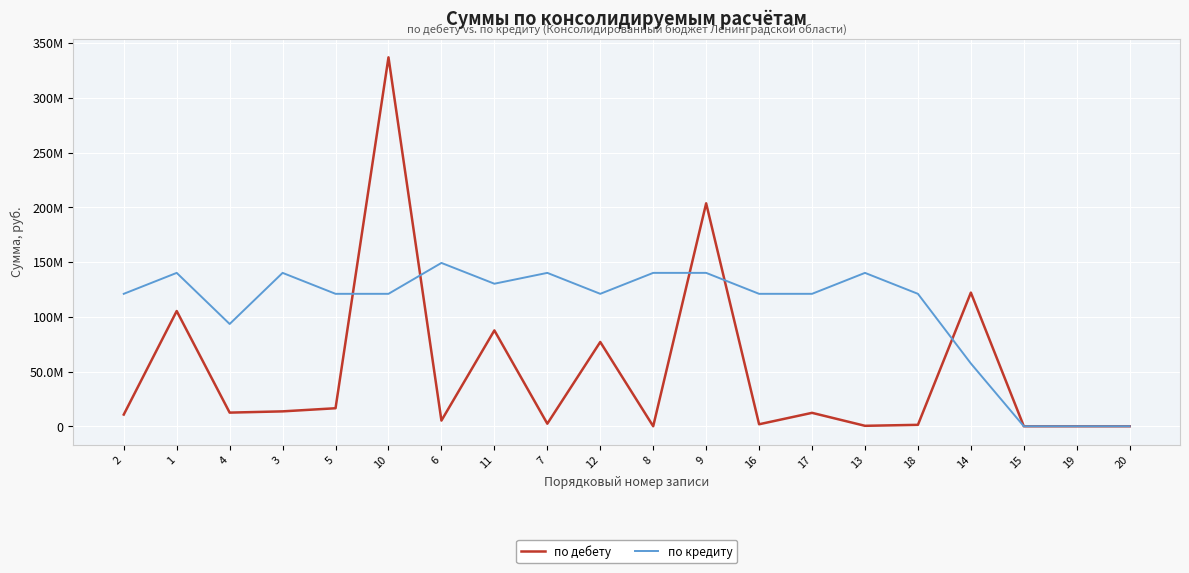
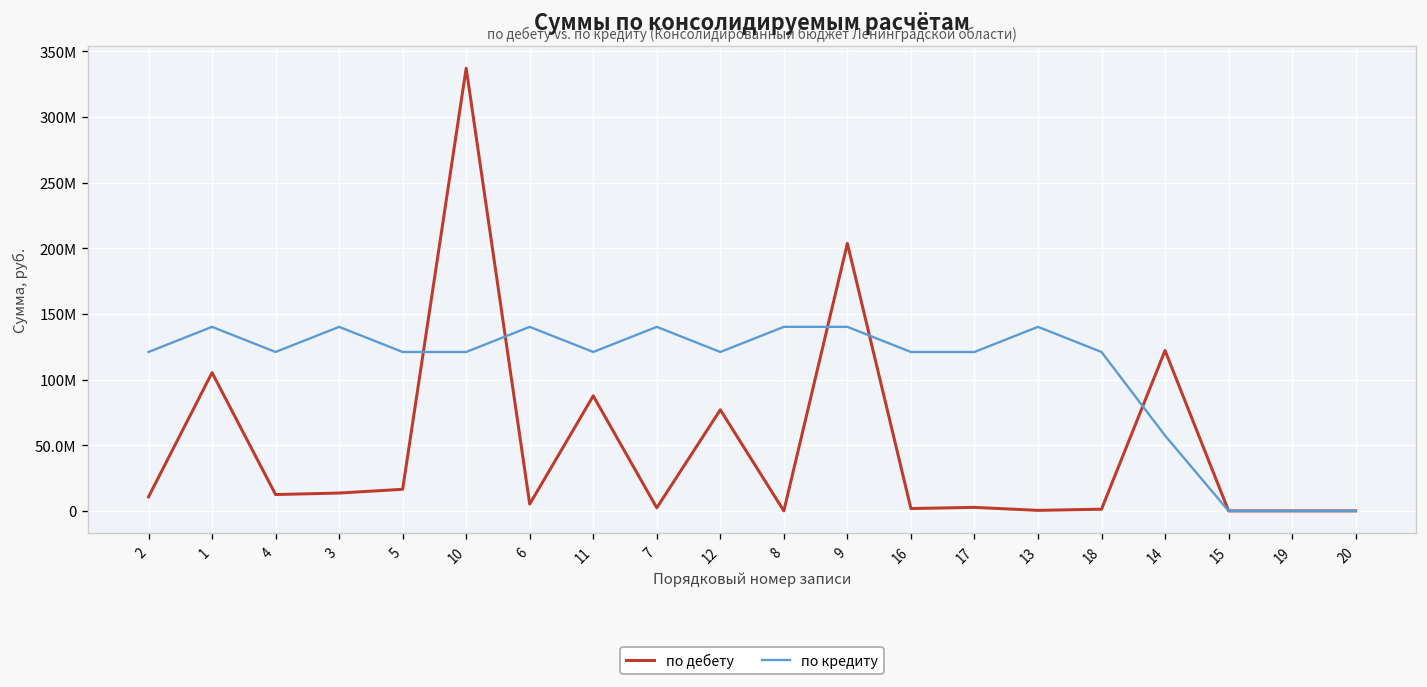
  {
    "по дебету": {
      "2": 11000000,
      "1": 105000000,
      "4": 12000000,
      "3": 14000000,
      "5": 16000000,
      "10": 337000000,
      "6": 5000000,
      "11": 88000000,
      "7": 2000000,
      "12": 77000000,
      "8": 0,
      "9": 204000000,
      "16": 2000000,
-     "17": 12000000,
+     "17": 3000000,
      "13": 0,
      "18": 1000000,
      "14": 122000000
    },
    "по кредиту": {
      "2": 121000000,
      "1": 140000000,
-     "4": 93000000,
+     "4": 121000000,
      "3": 140000000,
      "5": 121000000,
      "10": 121000000,
-     "6": 149000000,
-     "11": 130000000,
+     "6": 140000000,
+     "11": 121000000,
      "7": 140000000,
      "12": 121000000,
      "8": 140000000,
      "9": 140000000,
      "16": 121000000,
      "17": 121000000,
      "13": 140000000,
      "18": 121000000,
      "14": 57000000
    }
  }
